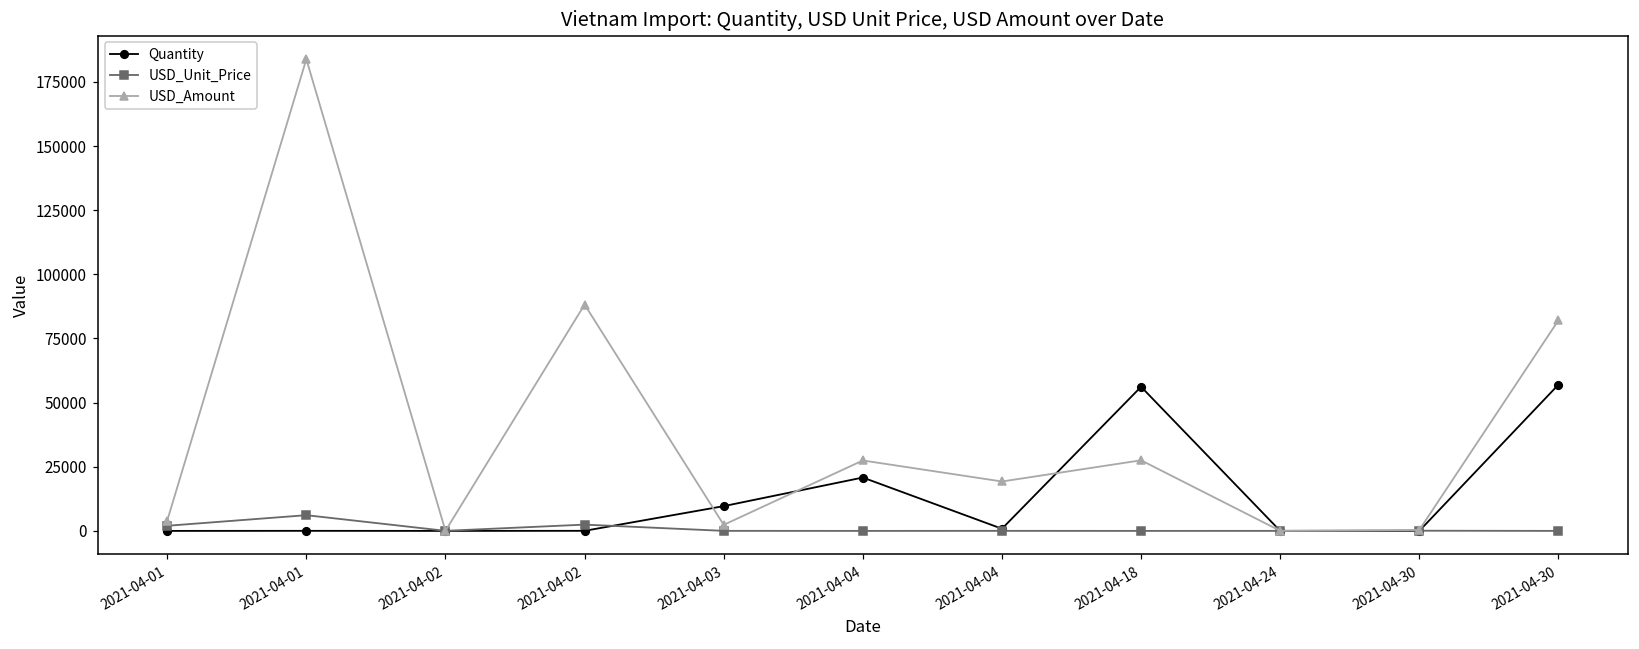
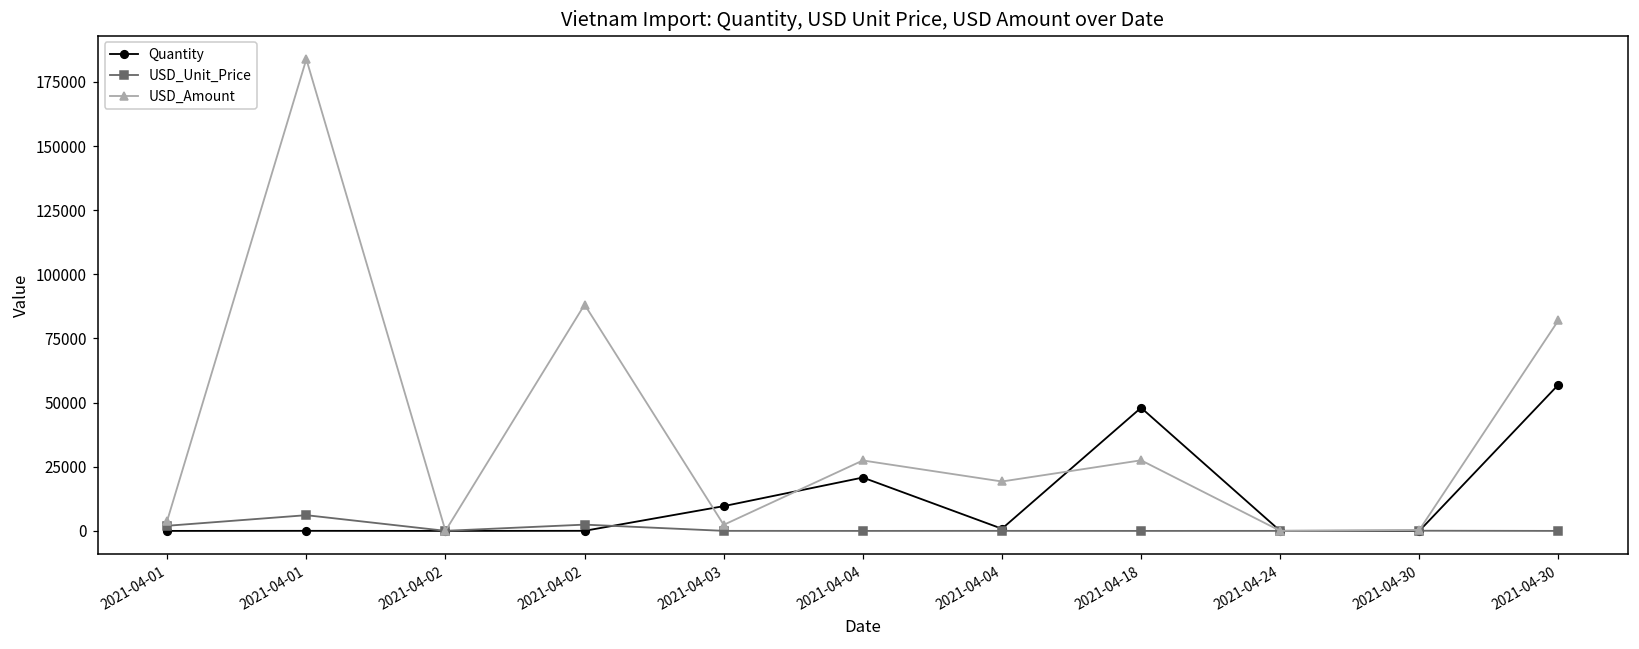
  {
    "Quantity": {
      "2021-04-03": 10000,
-     "2021-04-18": 56000
+     "2021-04-18": 48000
    },
    "USD_Unit_Price": {
      "2021-04-03": 0,
      "2021-04-18": 0
    },
    "USD_Amount": {
      "2021-04-03": 2000,
      "2021-04-18": 28000
    }
  }
